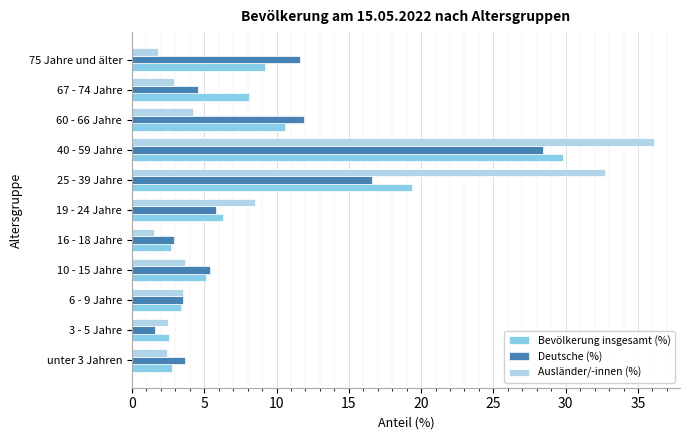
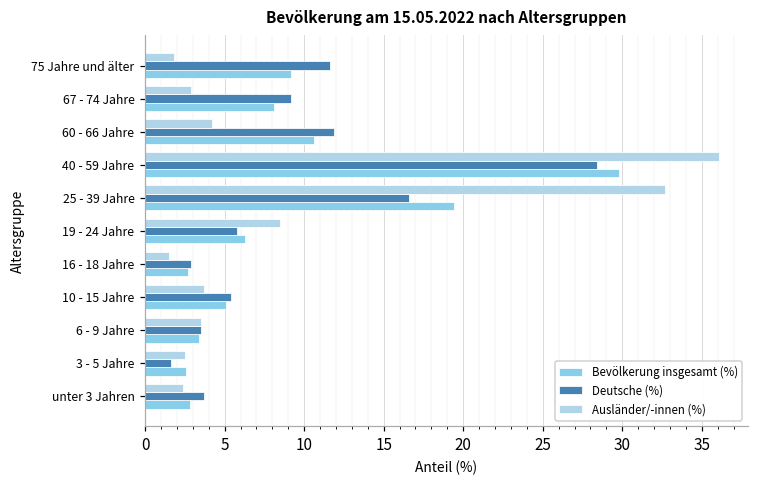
  {
    "Deutsche (%)": {
      "75 Jahre und älter": 11.6,
-     "67 - 74 Jahre": 4.6,
+     "67 - 74 Jahre": 9.2,
      "60 - 66 Jahre": 11.9,
      "40 - 59 Jahre": 28.4,
      "25 - 39 Jahre": 16.6,
      "19 - 24 Jahre": 5.8,
      "16 - 18 Jahre": 2.9,
      "10 - 15 Jahre": 5.4,
      "6 - 9 Jahre": 3.5,
      "3 - 5 Jahre": 1.6,
      "unter 3 Jahren": 3.7
    }
  }
